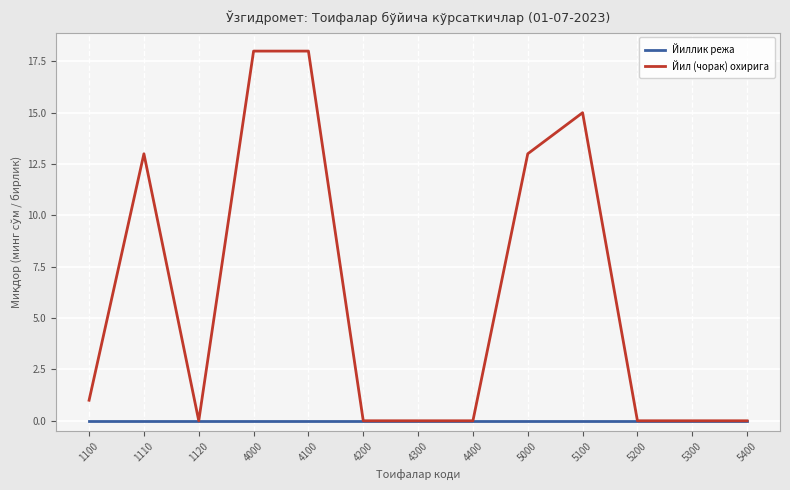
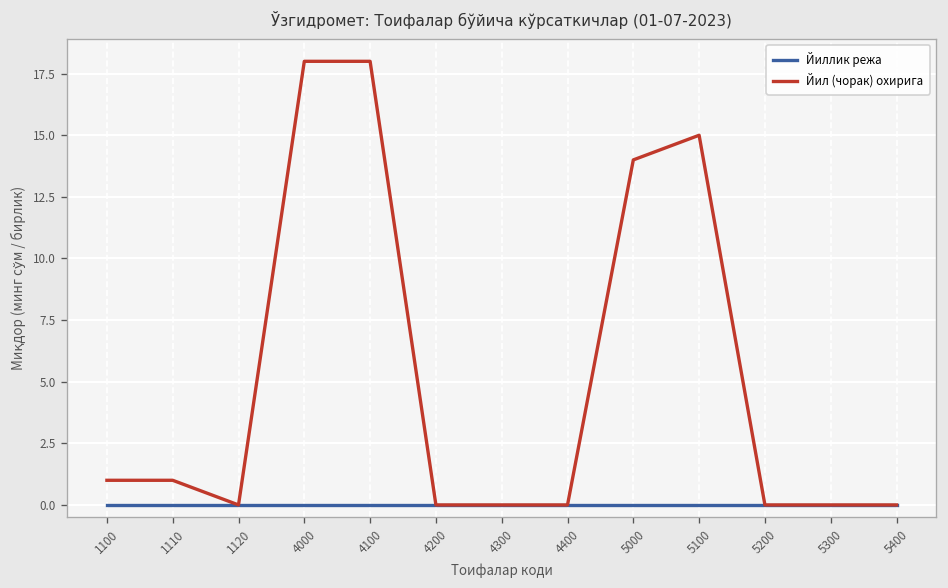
  {
    "Йиллик режа": {
      "1100": 0,
      "1110": 0,
      "4000": 0,
      "4100": 0,
      "5000": 0,
      "5100": 0
    },
    "Йил (чорак) охирига": {
      "1100": 1,
-     "1110": 13,
+     "1110": 1,
      "4000": 18,
      "4100": 18,
-     "5000": 13,
+     "5000": 14,
      "5100": 15
    }
  }
